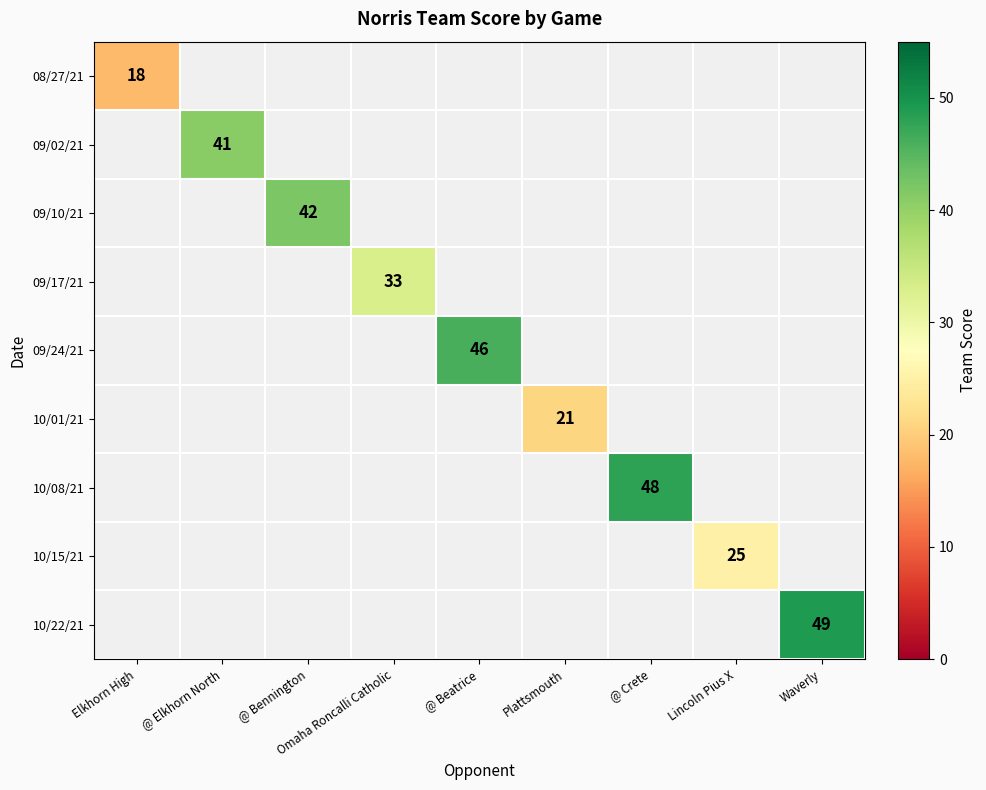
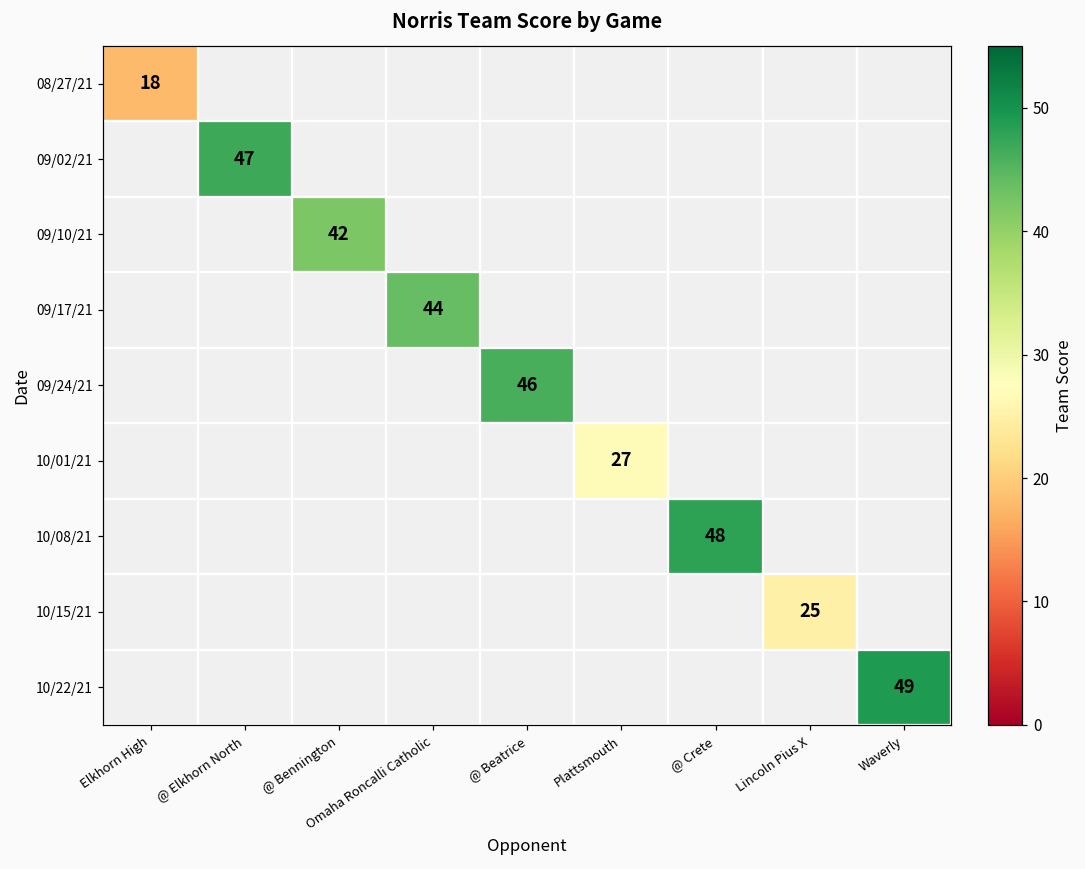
  {
    "08/27/21": {
      "Elkhorn High": 18
    },
    "09/02/21": {
-     "@ Elkhorn North": 41
+     "@ Elkhorn North": 47
    },
    "09/10/21": {
      "@ Bennington": 42
    },
    "09/17/21": {
-     "Omaha Roncalli Catholic": 33
+     "Omaha Roncalli Catholic": 44
    },
    "09/24/21": {
      "@ Beatrice": 46
    },
    "10/01/21": {
-     "Plattsmouth": 21
+     "Plattsmouth": 27
    },
    "10/08/21": {
      "@ Crete": 48
    },
    "10/15/21": {
      "Lincoln Pius X": 25
    },
    "10/22/21": {
      "Waverly": 49
    }
  }
